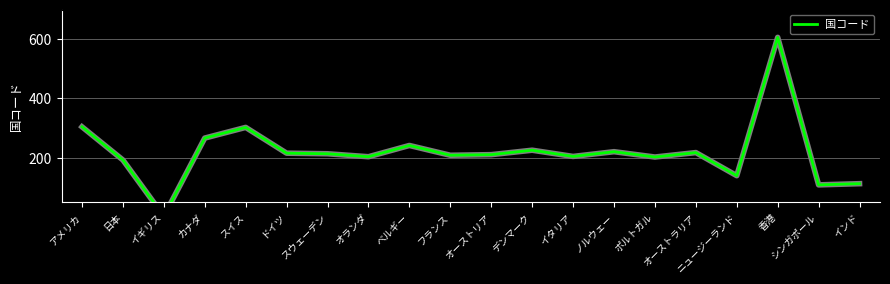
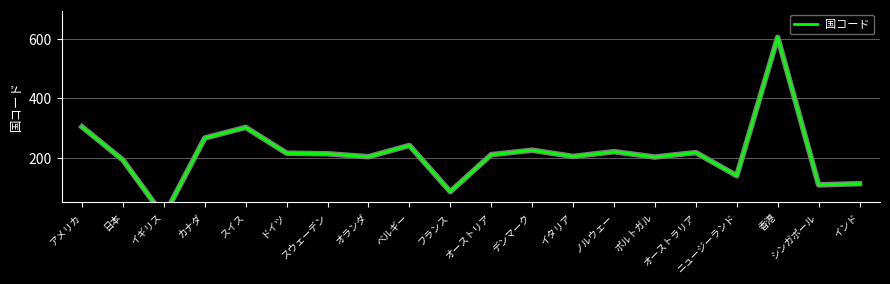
  {
    "アメリカ": 300,
    "日本": 190,
    "カナダ": 270,
    "スイス": 300,
    "ドイツ": 220,
    "スウェーデン": 210,
    "オランダ": 200,
    "ベルギー": 240,
-   "フランス": 210,
+   "フランス": 90,
    "オーストリア": 210,
    "デンマーク": 230,
    "イタリア": 200,
    "ノルウェー": 220,
    "ポルトガル": 200,
    "オーストラリア": 220,
    "ニュージーランド": 140,
    "香港": 610,
    "シンガポール": 110,
    "インド": 110
  }
